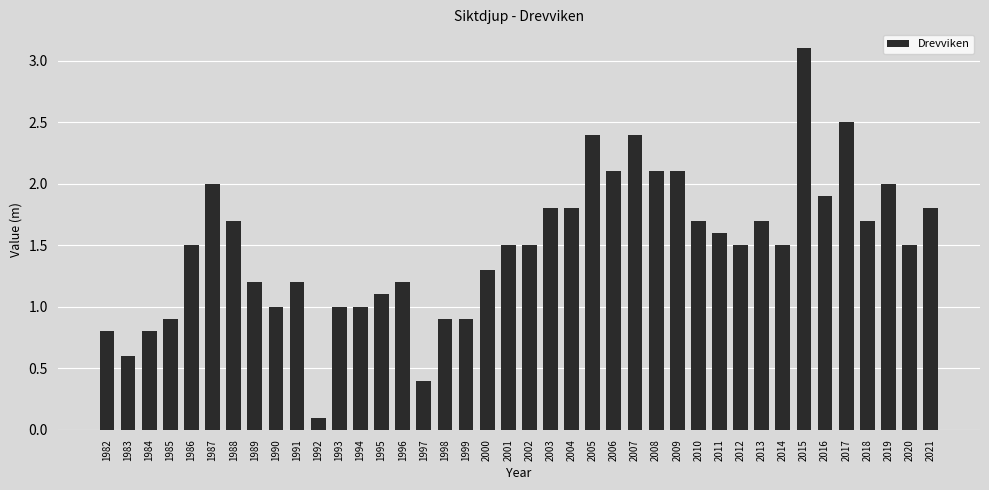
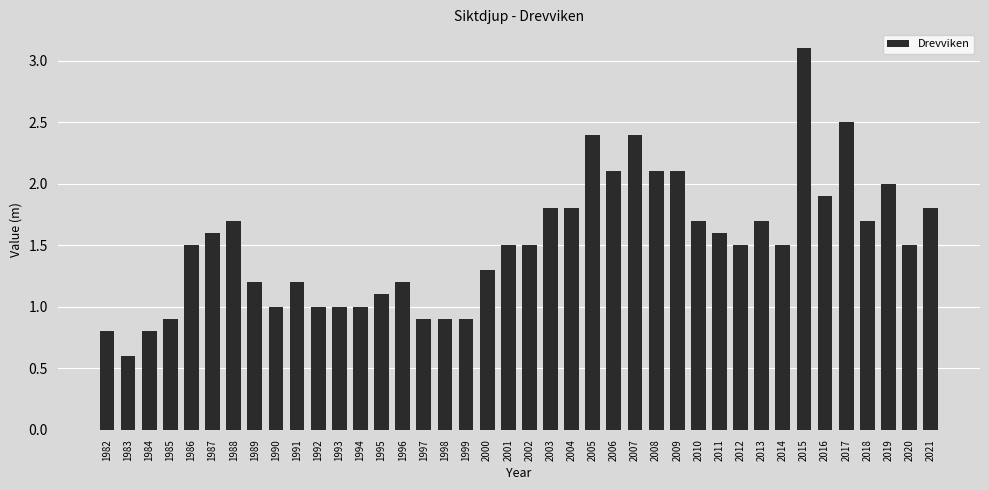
  {
    "1982": 0.8,
    "1983": 0.6,
    "1984": 0.8,
    "1985": 0.9,
    "1986": 1.5,
-   "1987": 2.0,
+   "1987": 1.6,
    "1988": 1.7,
    "1989": 1.2,
    "1990": 1.0,
    "1991": 1.2,
-   "1992": 0.1,
+   "1992": 1.0,
    "1993": 1.0,
    "1994": 1.0,
    "1995": 1.1,
    "1996": 1.2,
-   "1997": 0.4,
+   "1997": 0.9,
    "1998": 0.9,
    "1999": 0.9,
    "2000": 1.3,
    "2001": 1.5,
    "2002": 1.5,
    "2003": 1.8,
    "2004": 1.8,
    "2005": 2.4,
    "2006": 2.1,
    "2007": 2.4,
    "2008": 2.1,
    "2009": 2.1,
    "2010": 1.7,
    "2011": 1.6,
    "2012": 1.5,
    "2013": 1.7,
    "2014": 1.5,
    "2015": 3.1,
    "2016": 1.9,
    "2017": 2.5,
    "2018": 1.7,
    "2019": 2.0,
    "2020": 1.5,
    "2021": 1.8
  }
